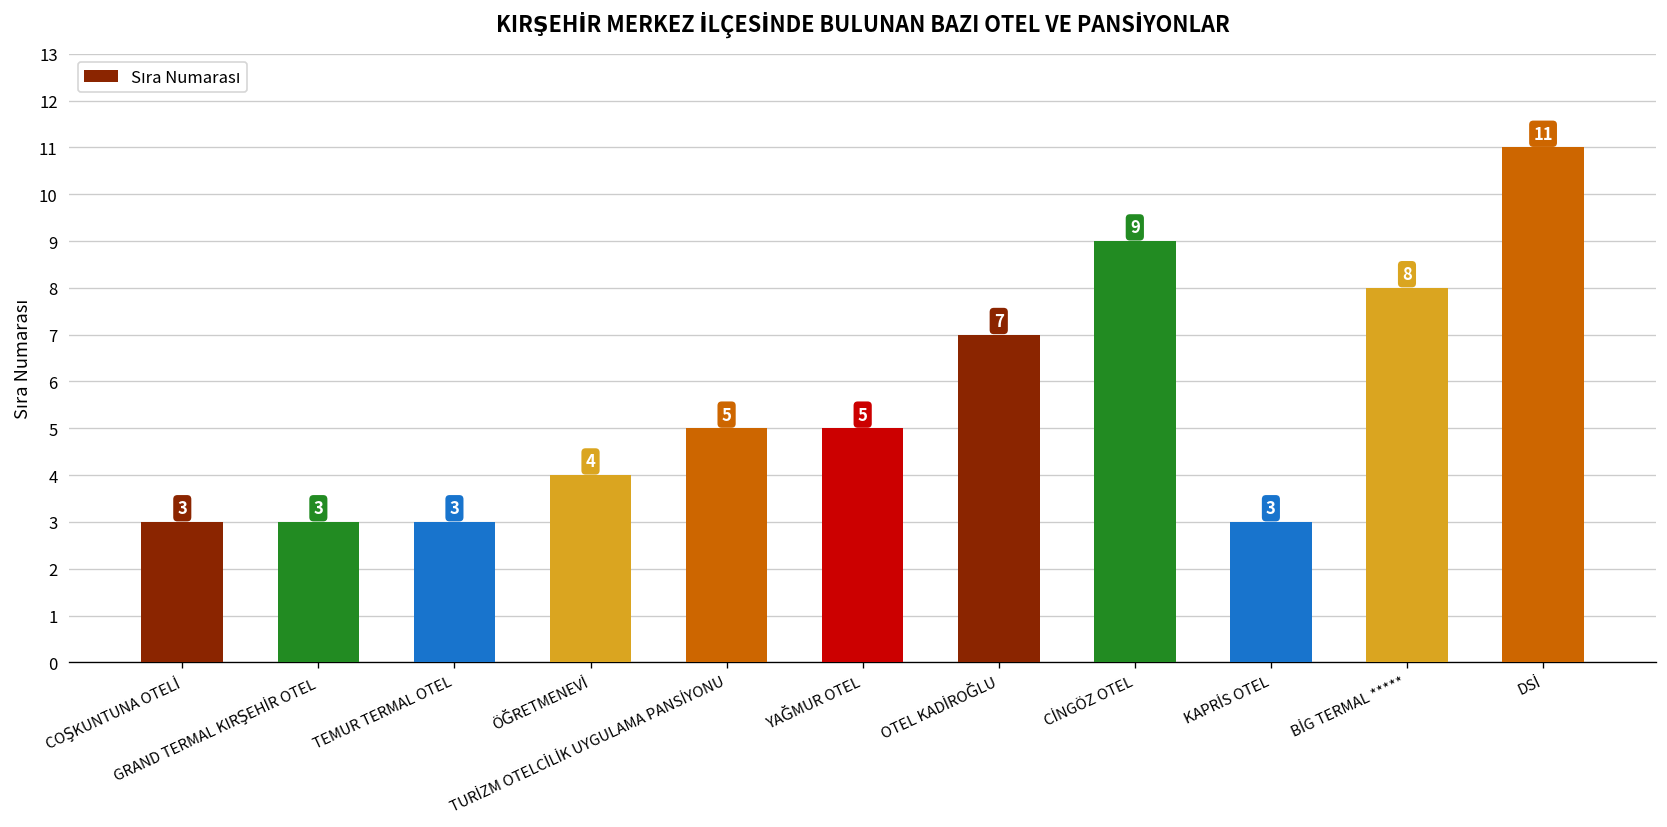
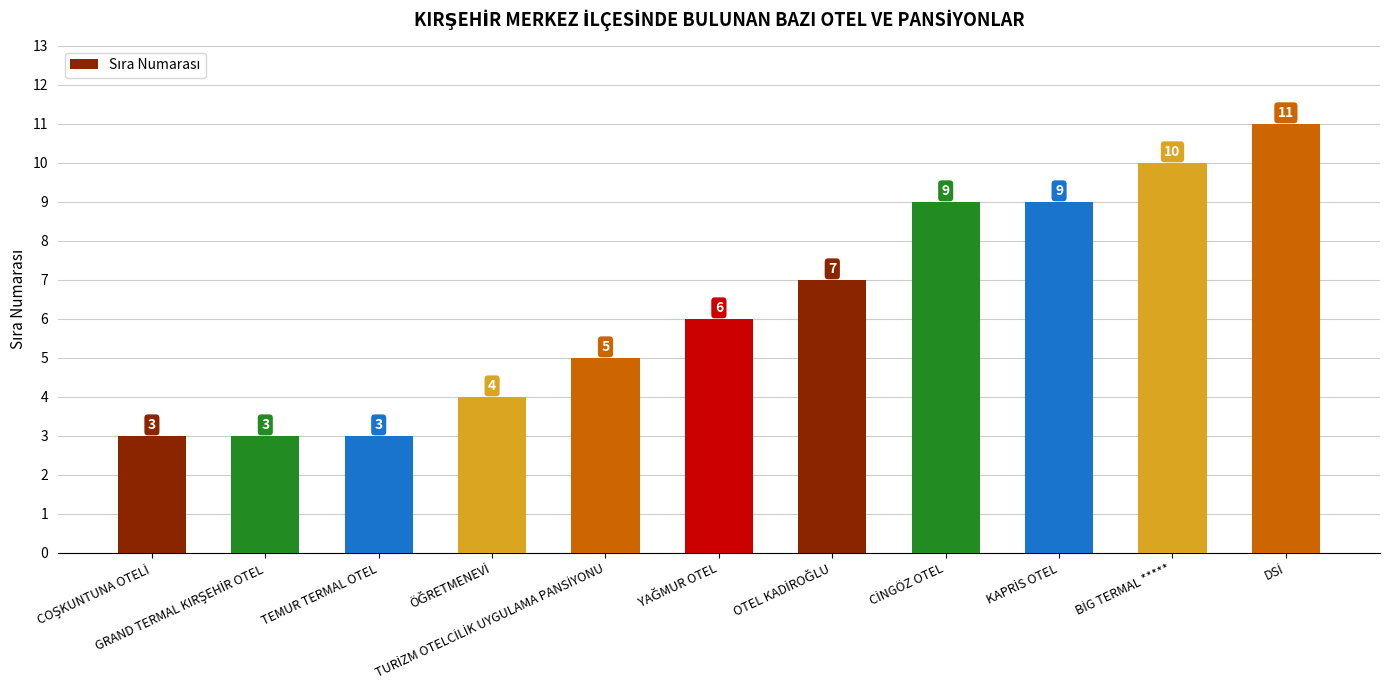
  {
-   "YAĞMUR OTEL": 5,
-   "KAPRİS OTEL": 3,
-   "BİG TERMAL *****": 8
+   "YAĞMUR OTEL": 6,
+   "KAPRİS OTEL": 9,
+   "BİG TERMAL *****": 10
  }
